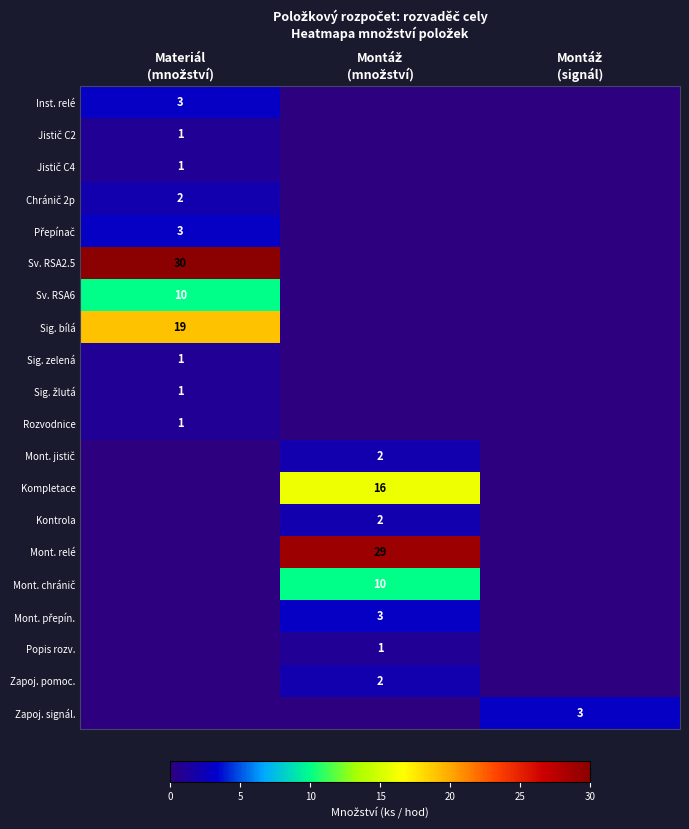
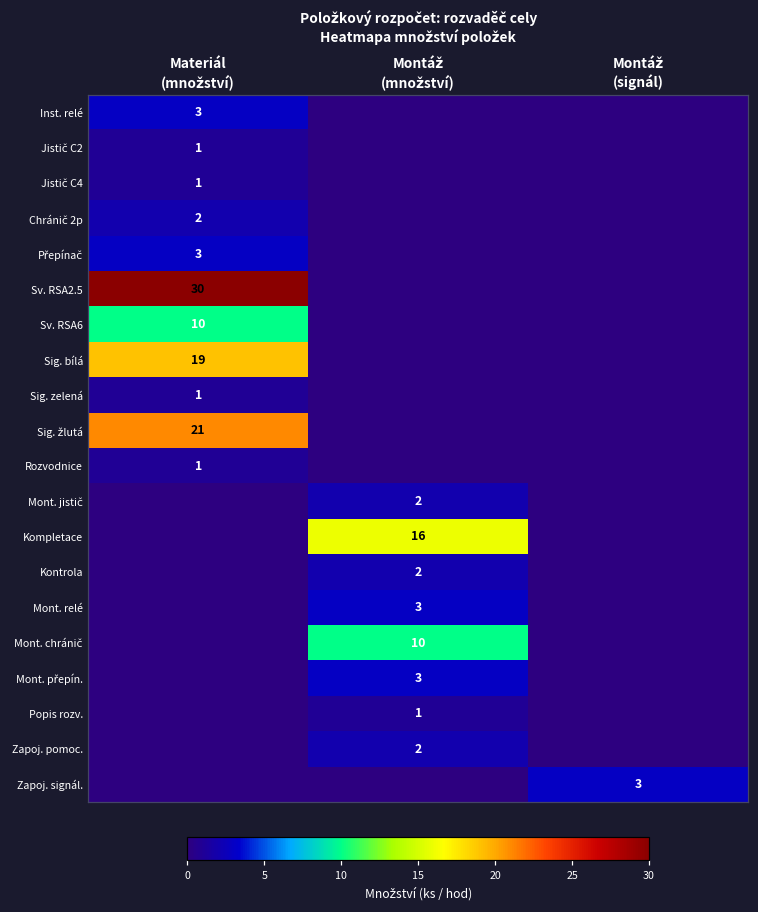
  {
    "Inst. relé": {
      "Materiál (množství)": 3
    },
    "Jistič C2": {
      "Materiál (množství)": 1
    },
    "Jistič C4": {
      "Materiál (množství)": 1
    },
    "Chránič 2p": {
      "Materiál (množství)": 2
    },
    "Přepínač": {
      "Materiál (množství)": 3
    },
    "Sv. RSA2.5": {
      "Materiál (množství)": 30
    },
    "Sv. RSA6": {
      "Materiál (množství)": 10
    },
    "Sig. bílá": {
      "Materiál (množství)": 19
    },
    "Sig. zelená": {
      "Materiál (množství)": 1
    },
    "Sig. žlutá": {
-     "Materiál (množství)": 1
+     "Materiál (množství)": 21
    },
    "Rozvodnice": {
      "Materiál (množství)": 1
    },
    "Mont. jistič": {
      "Montáž (množství)": 2
    },
    "Kompletace": {
      "Montáž (množství)": 16
    },
    "Kontrola": {
      "Montáž (množství)": 2
    },
    "Mont. relé": {
-     "Montáž (množství)": 29
+     "Montáž (množství)": 3
    },
    "Mont. chránič": {
      "Montáž (množství)": 10
    },
    "Mont. přepín.": {
      "Montáž (množství)": 3
    },
    "Popis rozv.": {
      "Montáž (množství)": 1
    },
    "Zapoj. pomoc.": {
      "Montáž (množství)": 2
    },
    "Zapoj. signál.": {
      "Montáž (signál)": 3
    }
  }
